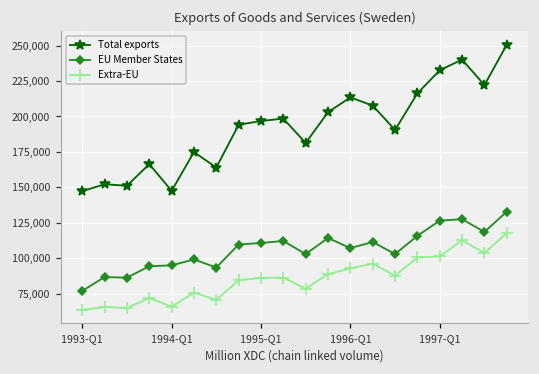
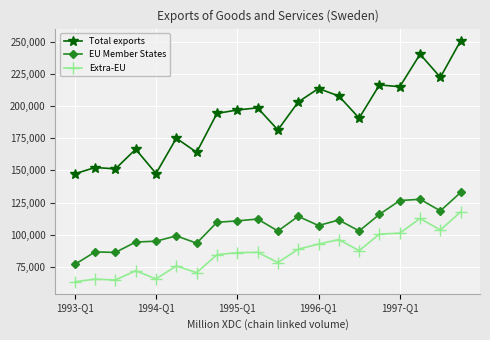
  {
    "Total exports": {
      "1993-Q1": "147,000",
      "1994-Q1": "148,000",
      "1995-Q1": "197,000",
      "1996-Q1": "214,000",
-     "1997-Q1": "233,000"
+     "1997-Q1": "215,000"
    },
    "EU Member States": {
      "1993-Q1": "77,000",
      "1994-Q1": "95,000",
      "1995-Q1": "111,000",
      "1996-Q1": "107,000",
      "1997-Q1": "127,000"
    },
    "Extra-EU": {
      "1993-Q1": "63,000",
      "1994-Q1": "66,000",
      "1995-Q1": "86,000",
      "1996-Q1": "93,000",
      "1997-Q1": "101,000"
    }
  }
